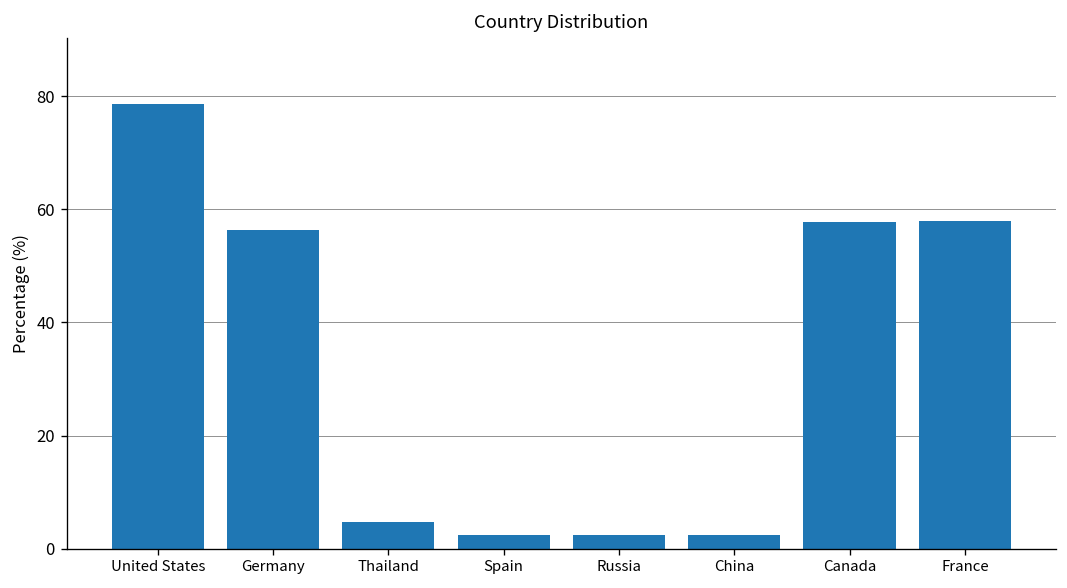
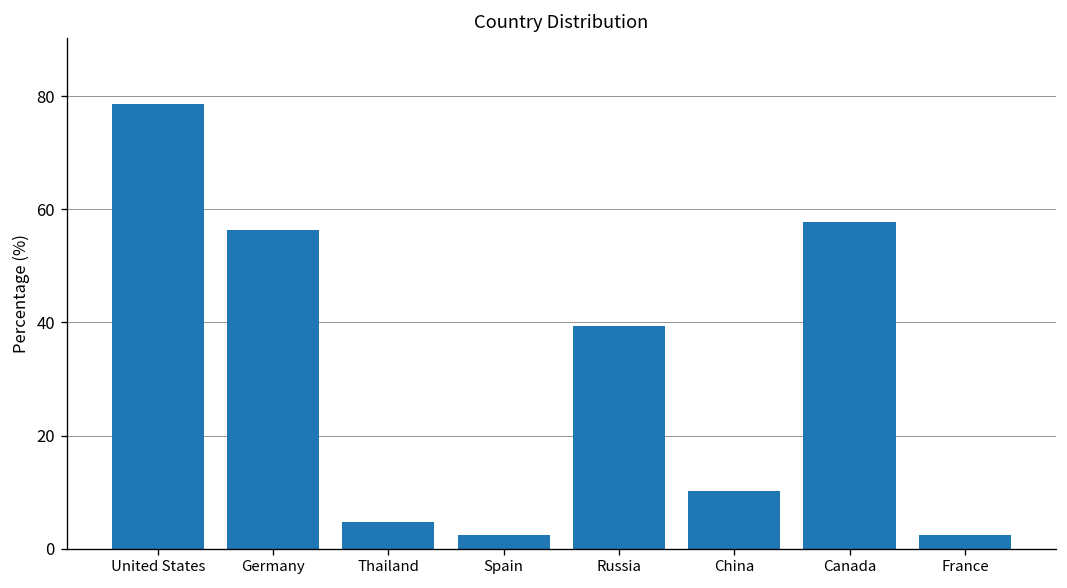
  {
    "United States": 79,
    "Germany": 56,
    "Thailand": 5,
    "Spain": 2,
-   "Russia": 2,
-   "China": 2,
+   "Russia": 39,
+   "China": 10,
    "Canada": 58,
-   "France": 58
+   "France": 2
  }
